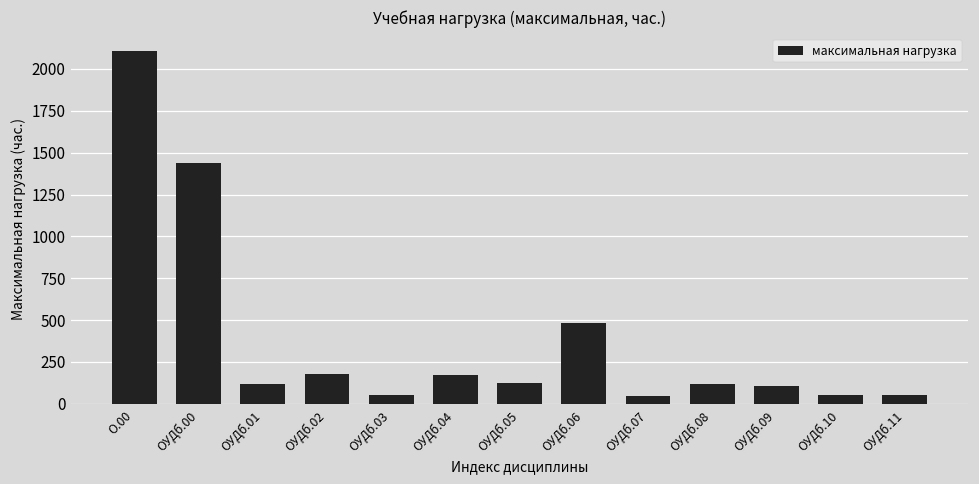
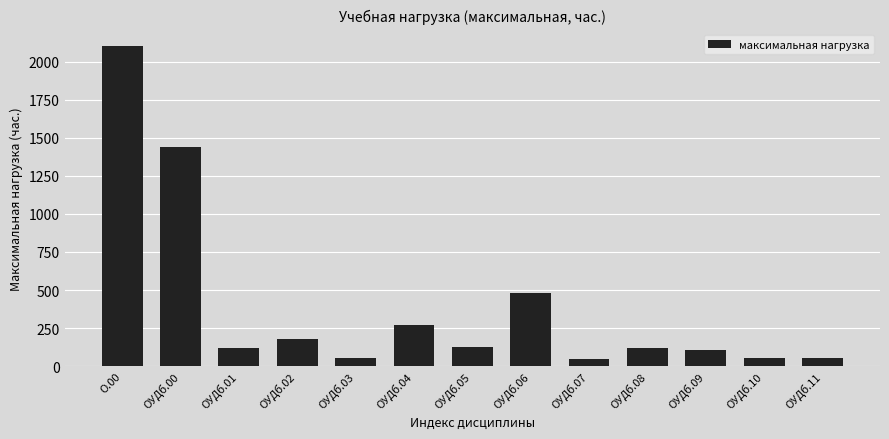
  {
    "О.00": 2110,
    "ОУДб.00": 1440,
    "ОУДб.01": 120,
    "ОУДб.02": 180,
    "ОУДб.03": 50,
-   "ОУДб.04": 180,
+   "ОУДб.04": 270,
    "ОУДб.05": 120,
    "ОУДб.06": 480,
    "ОУДб.07": 40,
    "ОУДб.08": 120,
    "ОУДб.09": 110,
    "ОУДб.10": 50,
    "ОУДб.11": 50
  }
